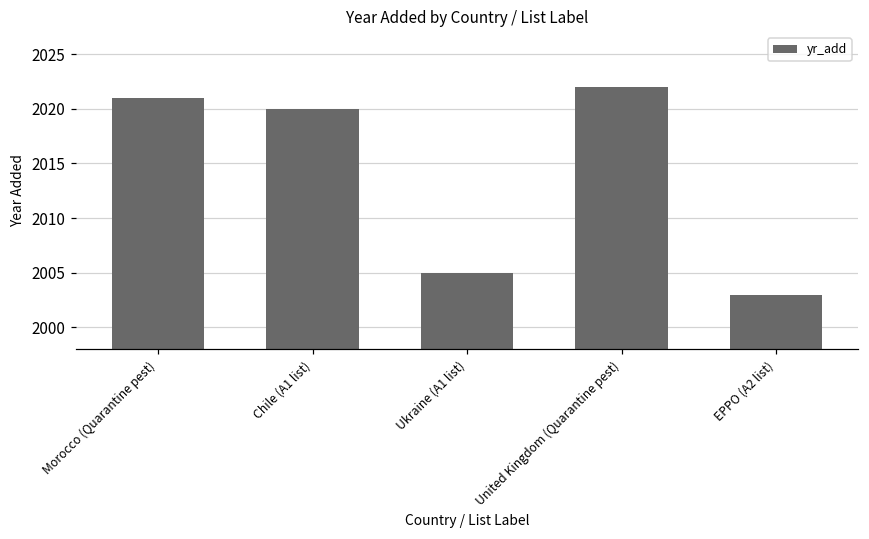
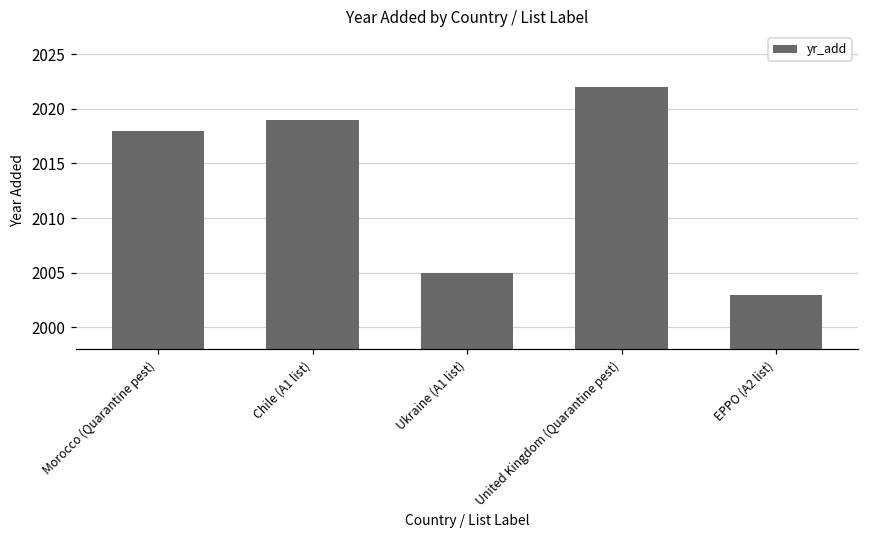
  {
-   "Morocco (Quarantine pest)": 2021,
-   "Chile (A1 list)": 2020,
+   "Morocco (Quarantine pest)": 2018,
+   "Chile (A1 list)": 2019,
    "Ukraine (A1 list)": 2005,
    "United Kingdom (Quarantine pest)": 2022,
    "EPPO (A2 list)": 2003
  }
